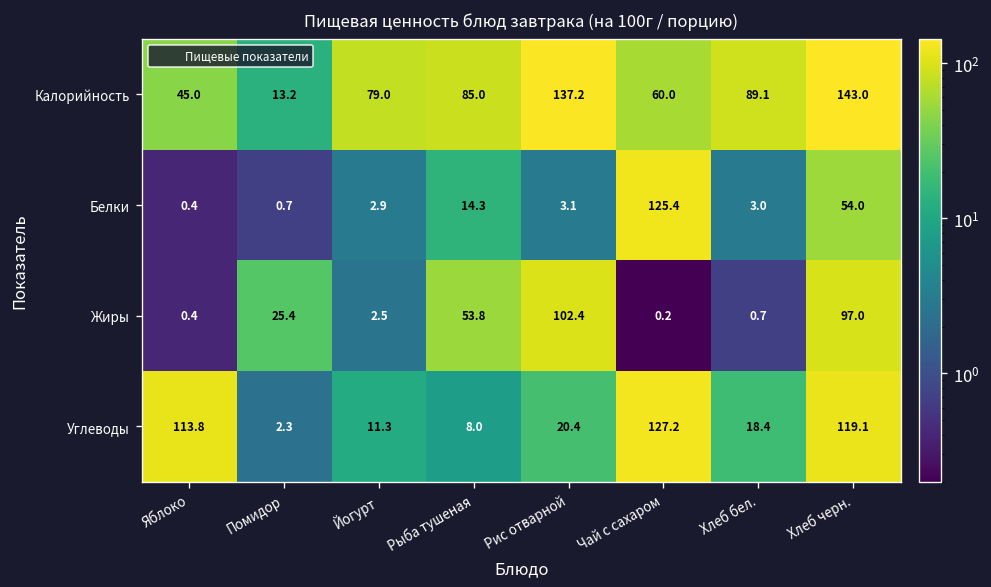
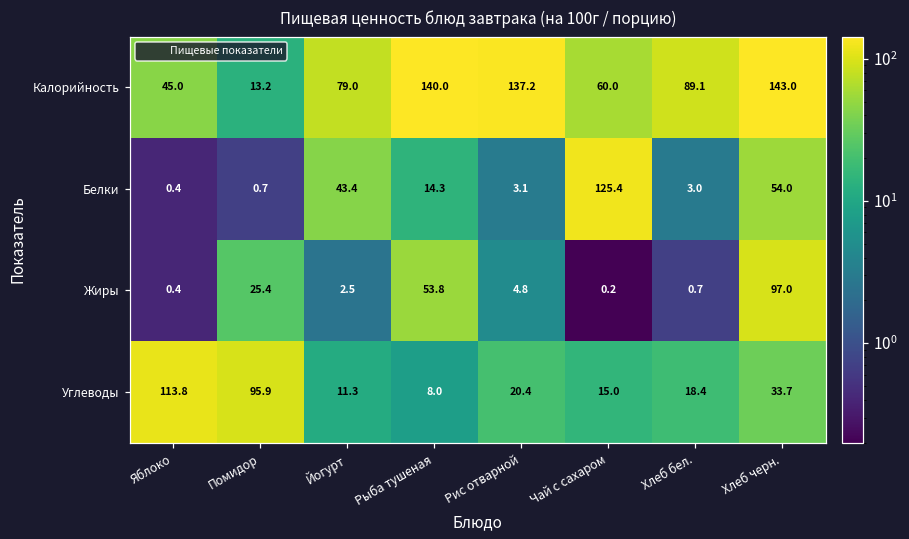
  {
    "Калорийность": {
      "Яблоко": 45.0,
      "Помидор": 13.2,
      "Йогурт": 79.0,
-     "Рыба тушеная": 85.0,
+     "Рыба тушеная": 140.0,
      "Рис отварной": 137.2,
      "Чай с сахаром": 60.0,
      "Хлеб бел.": 89.1,
      "Хлеб черн.": 143.0
    },
    "Белки": {
      "Яблоко": 0.4,
      "Помидор": 0.7,
-     "Йогурт": 2.9,
+     "Йогурт": 43.4,
      "Рыба тушеная": 14.3,
      "Рис отварной": 3.1,
      "Чай с сахаром": 125.4,
      "Хлеб бел.": 3.0,
      "Хлеб черн.": 54.0
    },
    "Жиры": {
      "Яблоко": 0.4,
      "Помидор": 25.4,
      "Йогурт": 2.5,
      "Рыба тушеная": 53.8,
-     "Рис отварной": 102.4,
+     "Рис отварной": 4.8,
      "Чай с сахаром": 0.2,
      "Хлеб бел.": 0.7,
      "Хлеб черн.": 97.0
    },
    "Углеводы": {
      "Яблоко": 113.8,
-     "Помидор": 2.3,
+     "Помидор": 95.9,
      "Йогурт": 11.3,
      "Рыба тушеная": 8.0,
      "Рис отварной": 20.4,
-     "Чай с сахаром": 127.2,
+     "Чай с сахаром": 15.0,
      "Хлеб бел.": 18.4,
-     "Хлеб черн.": 119.1
+     "Хлеб черн.": 33.7
    }
  }
